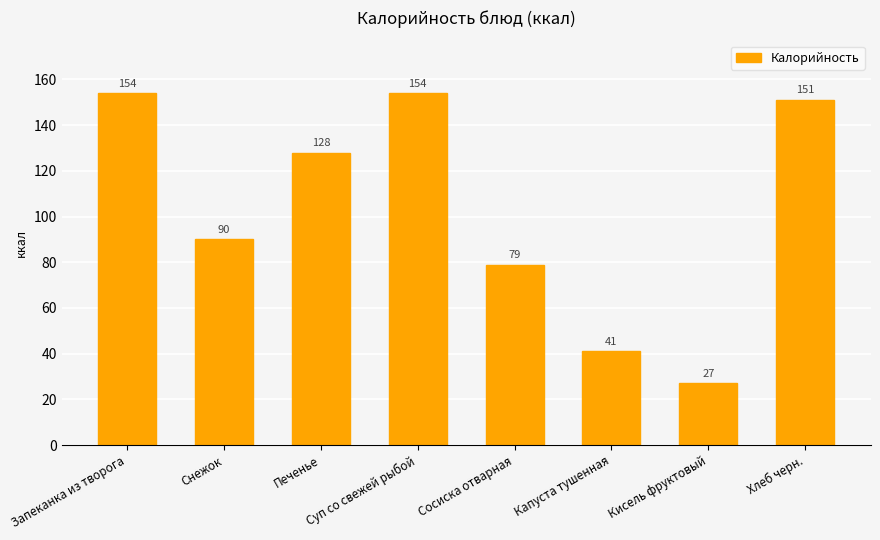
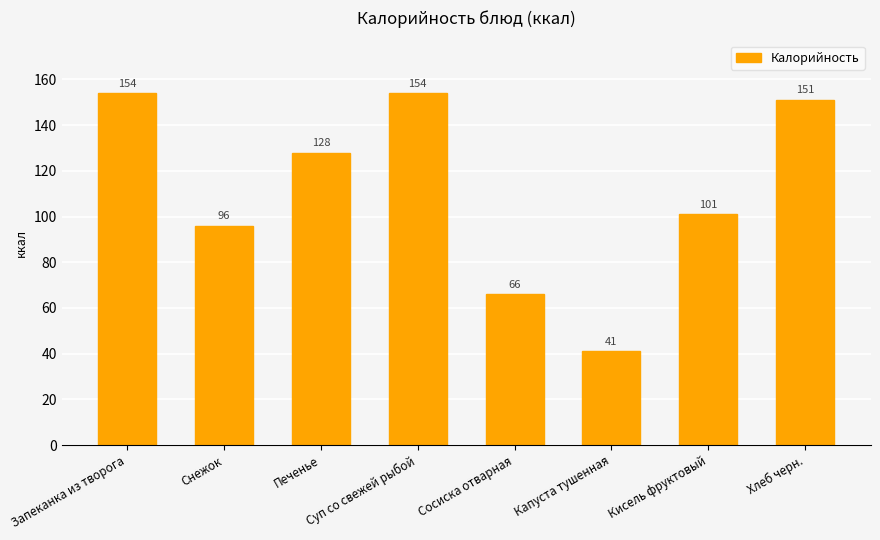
  {
    "Запеканка из творога": 154,
-   "Снежок": 90,
+   "Снежок": 96,
    "Печенье": 128,
    "Суп со свежей рыбой": 154,
-   "Сосиска отварная": 79,
+   "Сосиска отварная": 66,
    "Капуста тушенная": 41,
-   "Кисель фруктовый": 27,
+   "Кисель фруктовый": 101,
    "Хлеб черн.": 151
  }
